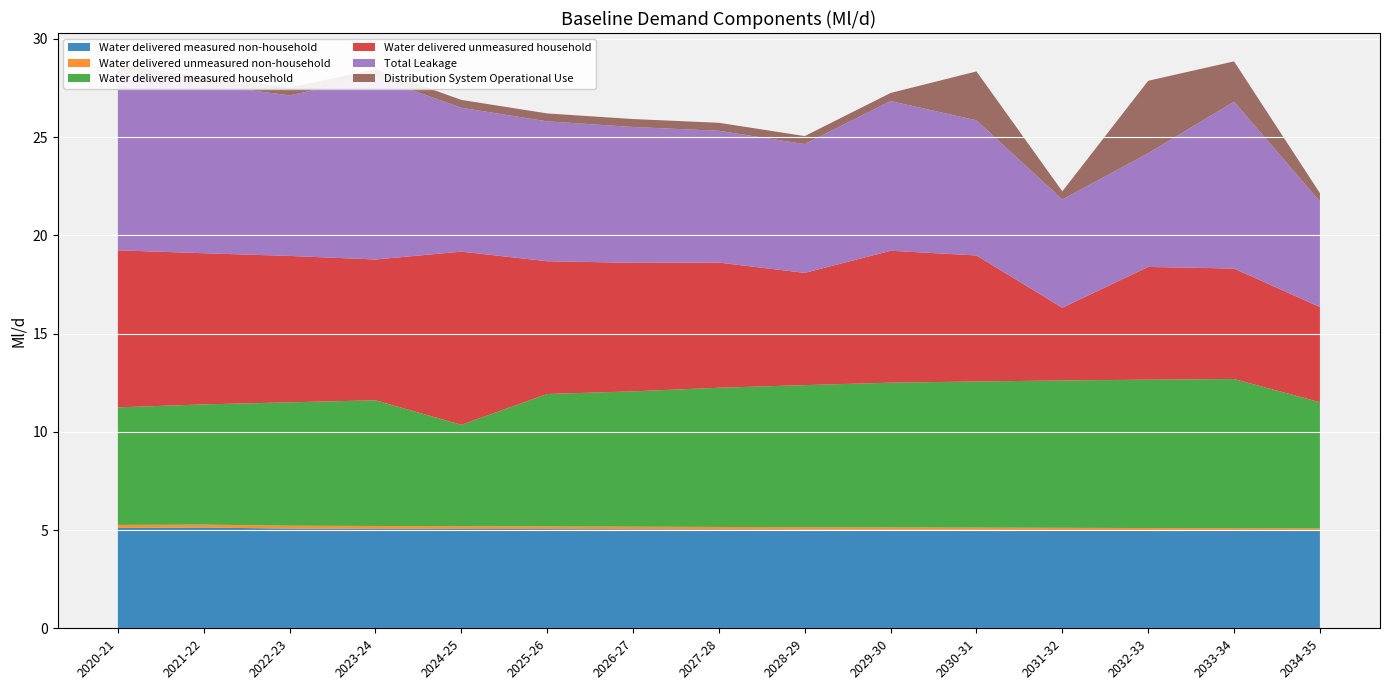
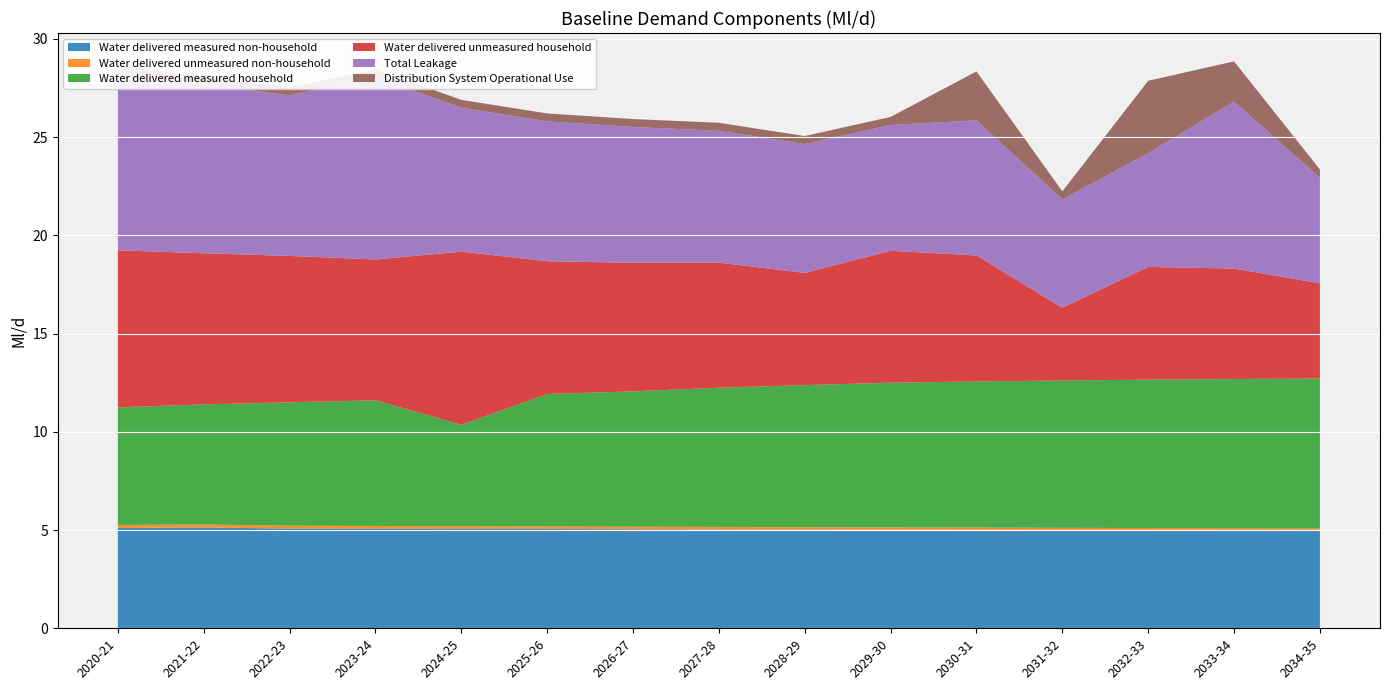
  {
    "Water delivered measured non-household": {
      "2020-21": 5.1,
      "2021-22": 5.1,
      "2022-23": 5.1,
      "2023-24": 5.1,
      "2024-25": 5.1,
      "2025-26": 5.0
    },
    "Water delivered unmeasured non-household": {
      "2020-21": 0.2,
      "2021-22": 0.2,
      "2022-23": 0.1,
      "2023-24": 0.1,
      "2024-25": 0.1,
      "2025-26": 0.1
    },
    "Water delivered measured household": {
      "2020-21": 6.0,
      "2021-22": 6.1,
      "2022-23": 6.3,
      "2023-24": 6.4,
      "2024-25": 5.2,
      "2025-26": 6.7,
      "2026-27": 6.9,
      "2027-28": 7.1,
      "2028-29": 7.2,
      "2029-30": 7.4,
      "2030-31": 7.4,
      "2031-32": 7.5,
      "2032-33": 7.5,
      "2033-34": 7.6,
-     "2034-35": 6.4
+     "2034-35": 7.6
    },
    "Water delivered unmeasured household": {
      "2020-21": 8.0,
      "2021-22": 7.7,
      "2022-23": 7.4,
      "2023-24": 7.2,
      "2024-25": 8.8,
      "2025-26": 6.8,
      "2026-27": 6.5,
      "2027-28": 6.4,
      "2028-29": 5.7,
      "2029-30": 6.7,
      "2030-31": 6.4,
      "2031-32": 3.7,
      "2032-33": 5.7,
      "2033-34": 5.6,
      "2034-35": 4.8
    },
    "Total Leakage": {
      "2022-23": 8.2,
      "2024-25": 7.3,
      "2025-26": 7.1,
      "2026-27": 6.9,
      "2027-28": 6.7,
      "2028-29": 6.6,
-     "2029-30": 7.6,
+     "2029-30": 6.4,
      "2030-31": 6.9,
      "2031-32": 5.5,
      "2032-33": 5.8,
      "2033-34": 8.5,
      "2034-35": 5.4
    },
    "Distribution System Operational Use": {
      "2024-25": 0.4,
      "2025-26": 0.4,
      "2026-27": 0.4,
      "2027-28": 0.4,
      "2028-29": 0.4,
      "2029-30": 0.4,
      "2030-31": 2.5,
      "2031-32": 0.4,
      "2032-33": 3.7,
      "2033-34": 2.1,
      "2034-35": 0.4
    }
  }
